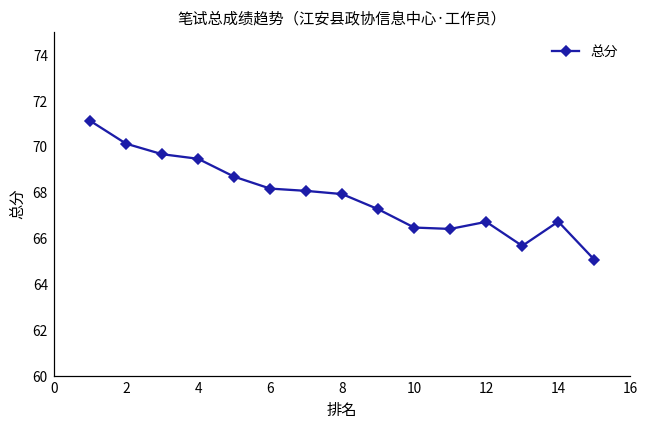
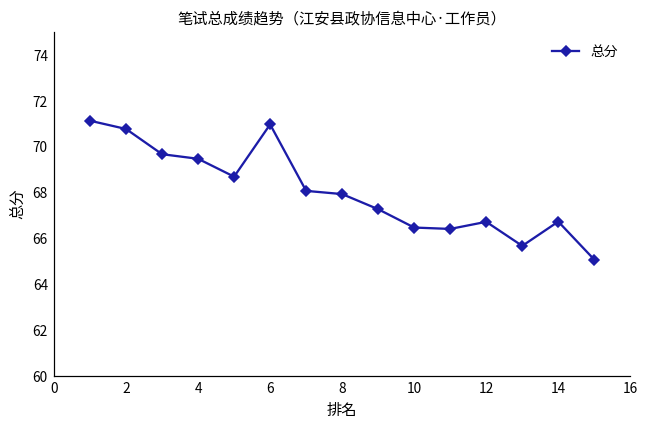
  {
-   "2": 70.1,
+   "2": 70.8,
    "4": 69.5,
-   "6": 68.2,
+   "6": 71.0,
    "8": 67.9,
    "10": 66.5,
    "12": 66.7,
    "14": 66.7
  }
